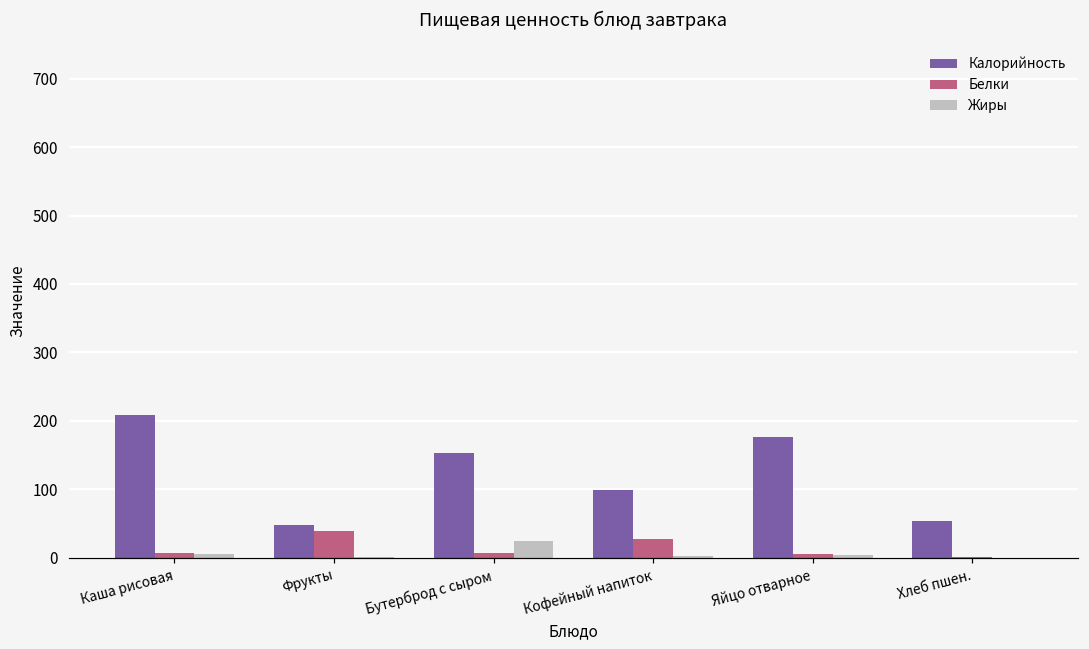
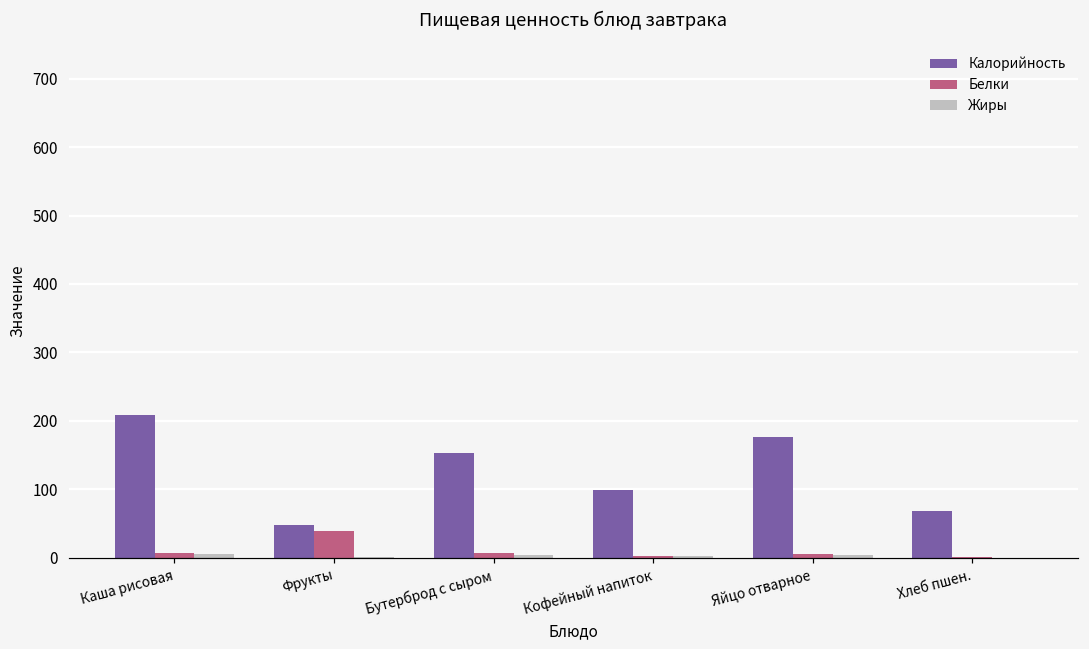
  {
    "Калорийность": {
      "Каша рисовая": 210,
      "Фрукты": 50,
      "Бутерброд с сыром": 150,
      "Кофейный напиток": 100,
      "Яйцо отварное": 180,
-     "Хлеб пшен.": 50
+     "Хлеб пшен.": 70
    },
    "Белки": {
      "Каша рисовая": 10,
      "Фрукты": 40,
      "Бутерброд с сыром": 10,
-     "Кофейный напиток": 30,
+     "Кофейный напиток": 0,
      "Яйцо отварное": 10
    },
    "Жиры": {
      "Каша рисовая": 10,
-     "Бутерброд с сыром": 30,
+     "Бутерброд с сыром": 0,
      "Яйцо отварное": 0
    }
  }
